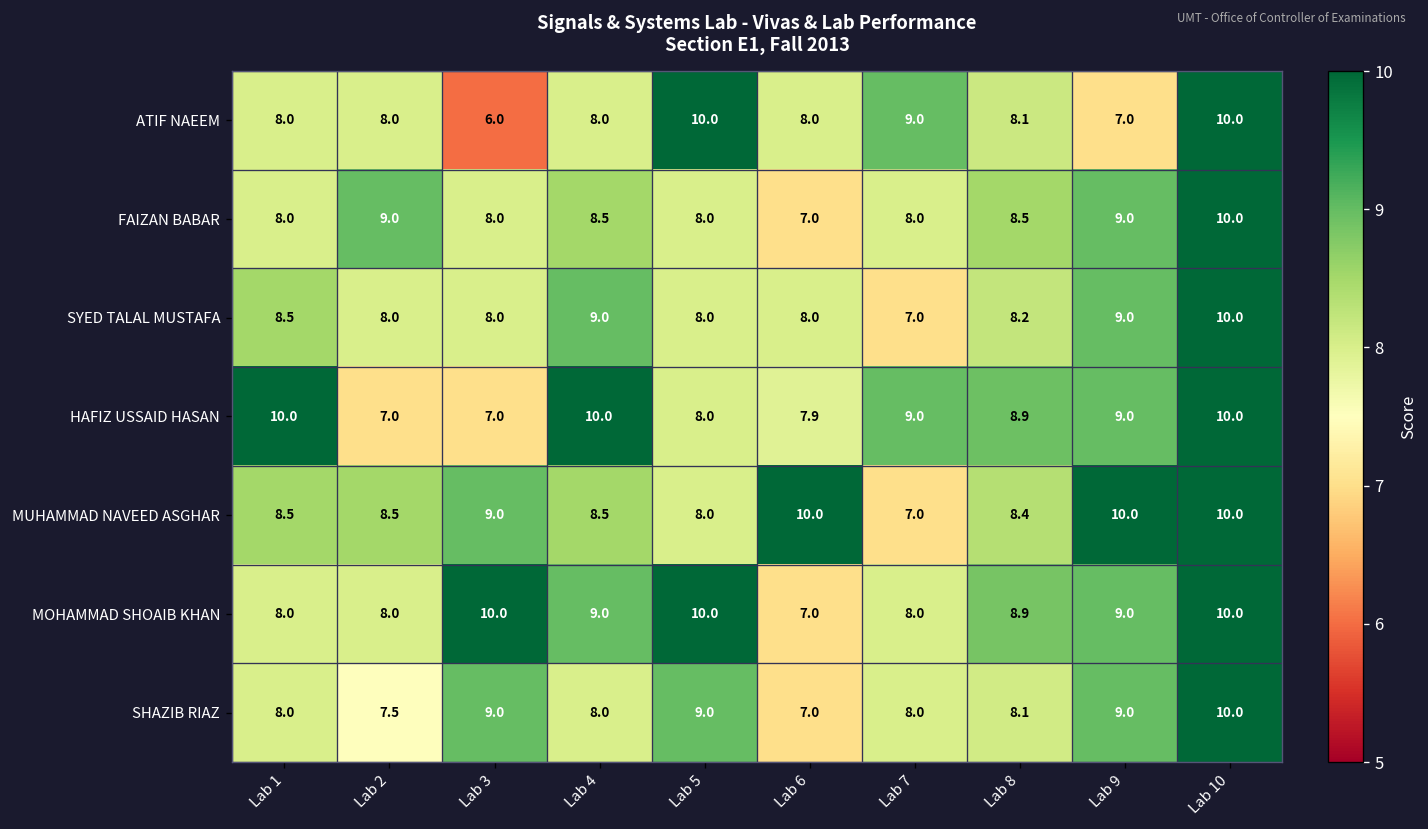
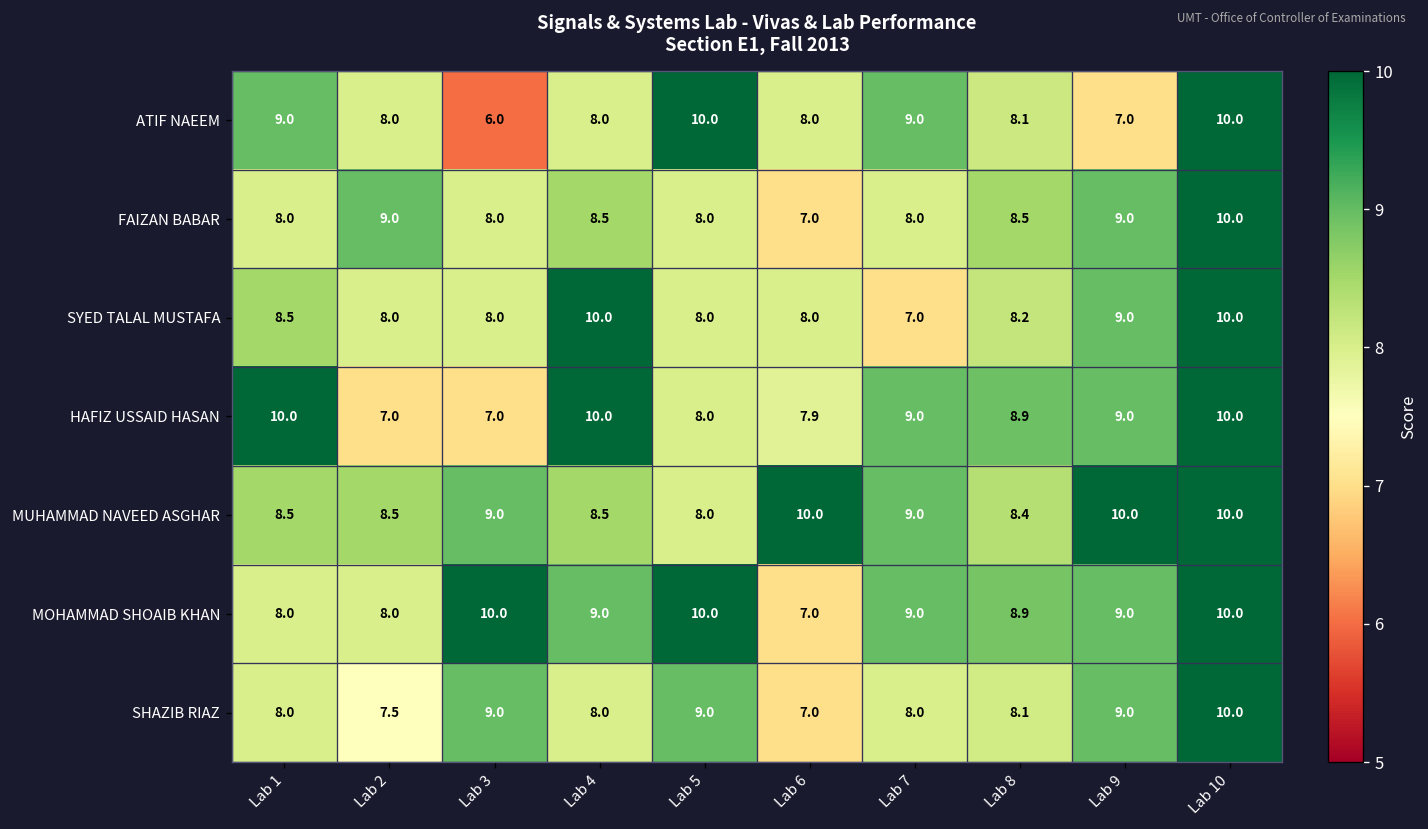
  {
    "ATIF NAEEM": {
-     "Lab 1": 8.0,
+     "Lab 1": 9.0,
      "Lab 2": 8.0,
      "Lab 3": 6.0,
      "Lab 4": 8.0,
      "Lab 5": 10.0,
      "Lab 6": 8.0,
      "Lab 7": 9.0,
      "Lab 8": 8.1,
      "Lab 9": 7.0,
      "Lab 10": 10.0
    },
    "FAIZAN BABAR": {
      "Lab 1": 8.0,
      "Lab 2": 9.0,
      "Lab 3": 8.0,
      "Lab 4": 8.5,
      "Lab 5": 8.0,
      "Lab 6": 7.0,
      "Lab 7": 8.0,
      "Lab 8": 8.5,
      "Lab 9": 9.0,
      "Lab 10": 10.0
    },
    "SYED TALAL MUSTAFA": {
      "Lab 1": 8.5,
      "Lab 2": 8.0,
      "Lab 3": 8.0,
-     "Lab 4": 9.0,
+     "Lab 4": 10.0,
      "Lab 5": 8.0,
      "Lab 6": 8.0,
      "Lab 7": 7.0,
      "Lab 8": 8.2,
      "Lab 9": 9.0,
      "Lab 10": 10.0
    },
    "HAFIZ USSAID HASAN": {
      "Lab 1": 10.0,
      "Lab 2": 7.0,
      "Lab 3": 7.0,
      "Lab 4": 10.0,
      "Lab 5": 8.0,
      "Lab 6": 7.9,
      "Lab 7": 9.0,
      "Lab 8": 8.9,
      "Lab 9": 9.0,
      "Lab 10": 10.0
    },
    "MUHAMMAD NAVEED ASGHAR": {
      "Lab 1": 8.5,
      "Lab 2": 8.5,
      "Lab 3": 9.0,
      "Lab 4": 8.5,
      "Lab 5": 8.0,
      "Lab 6": 10.0,
-     "Lab 7": 7.0,
+     "Lab 7": 9.0,
      "Lab 8": 8.4,
      "Lab 9": 10.0,
      "Lab 10": 10.0
    },
    "MOHAMMAD SHOAIB KHAN": {
      "Lab 1": 8.0,
      "Lab 2": 8.0,
      "Lab 3": 10.0,
      "Lab 4": 9.0,
      "Lab 5": 10.0,
      "Lab 6": 7.0,
-     "Lab 7": 8.0,
+     "Lab 7": 9.0,
      "Lab 8": 8.9,
      "Lab 9": 9.0,
      "Lab 10": 10.0
    },
    "SHAZIB RIAZ": {
      "Lab 1": 8.0,
      "Lab 2": 7.5,
      "Lab 3": 9.0,
      "Lab 4": 8.0,
      "Lab 5": 9.0,
      "Lab 6": 7.0,
      "Lab 7": 8.0,
      "Lab 8": 8.1,
      "Lab 9": 9.0,
      "Lab 10": 10.0
    }
  }
